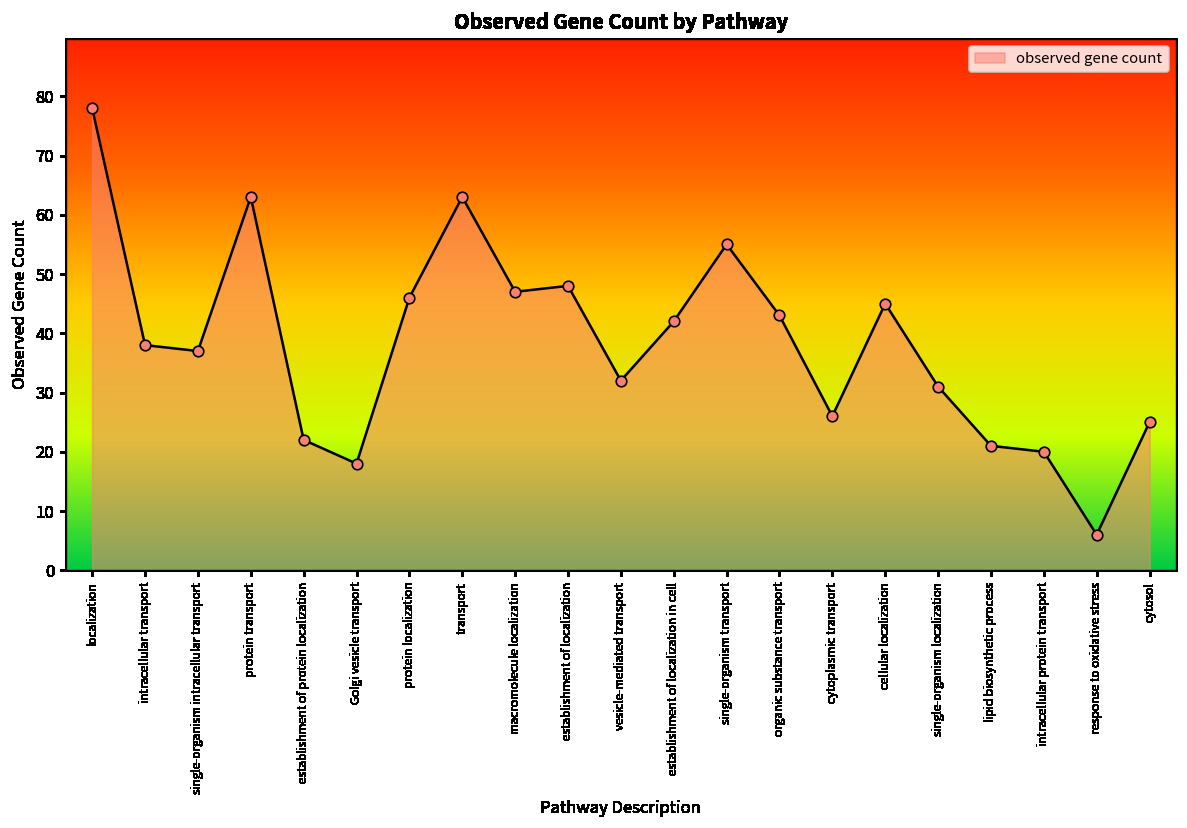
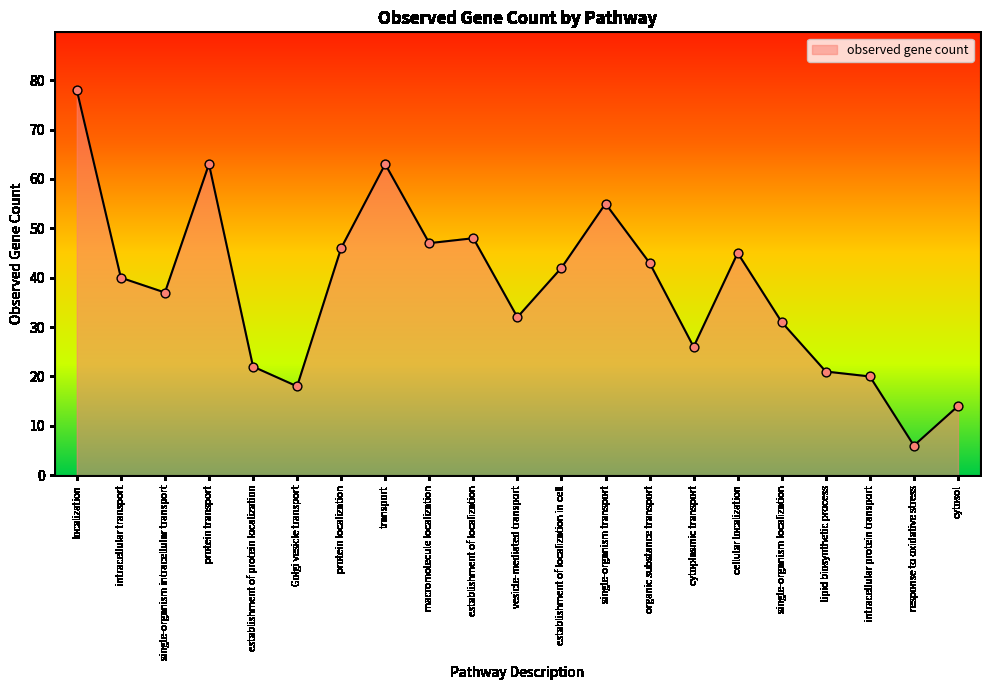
  {
    "localization": 78,
-   "intracellular transport": 38,
+   "intracellular transport": 40,
    "single-organism intracellular transport": 37,
    "protein transport": 63,
    "establishment of protein localization": 22,
    "Golgi vesicle transport": 18,
    "protein localization": 46,
    "transport": 63,
    "macromolecule localization": 47,
    "establishment of localization": 48,
    "vesicle-mediated transport": 32,
    "establishment of localization in cell": 42,
    "single-organism transport": 55,
    "organic substance transport": 43,
    "cytoplasmic transport": 26,
    "cellular localization": 45,
    "single-organism localization": 31,
    "lipid biosynthetic process": 21,
    "intracellular protein transport": 20,
    "response to oxidative stress": 6,
-   "cytosol": 25
+   "cytosol": 14
  }
